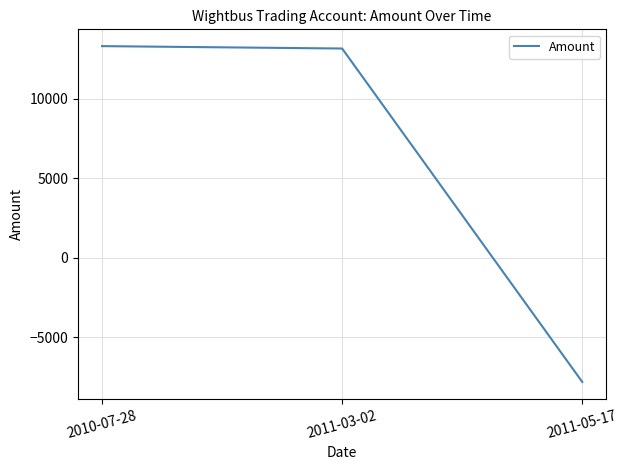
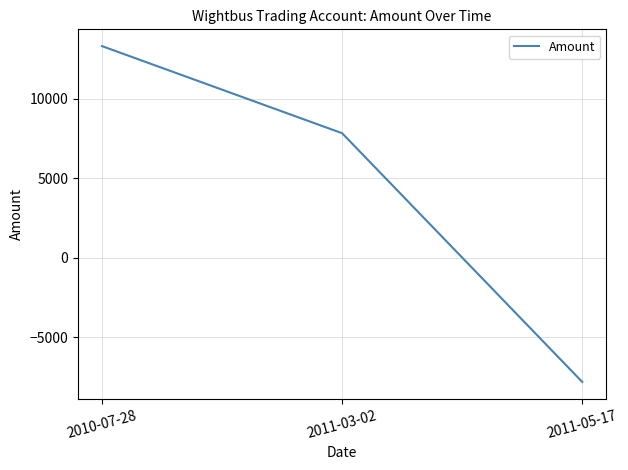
  {
    "2010-07-28": 13300,
-   "2011-03-02": 13100,
+   "2011-03-02": 7800,
    "2011-05-17": -7800
  }
